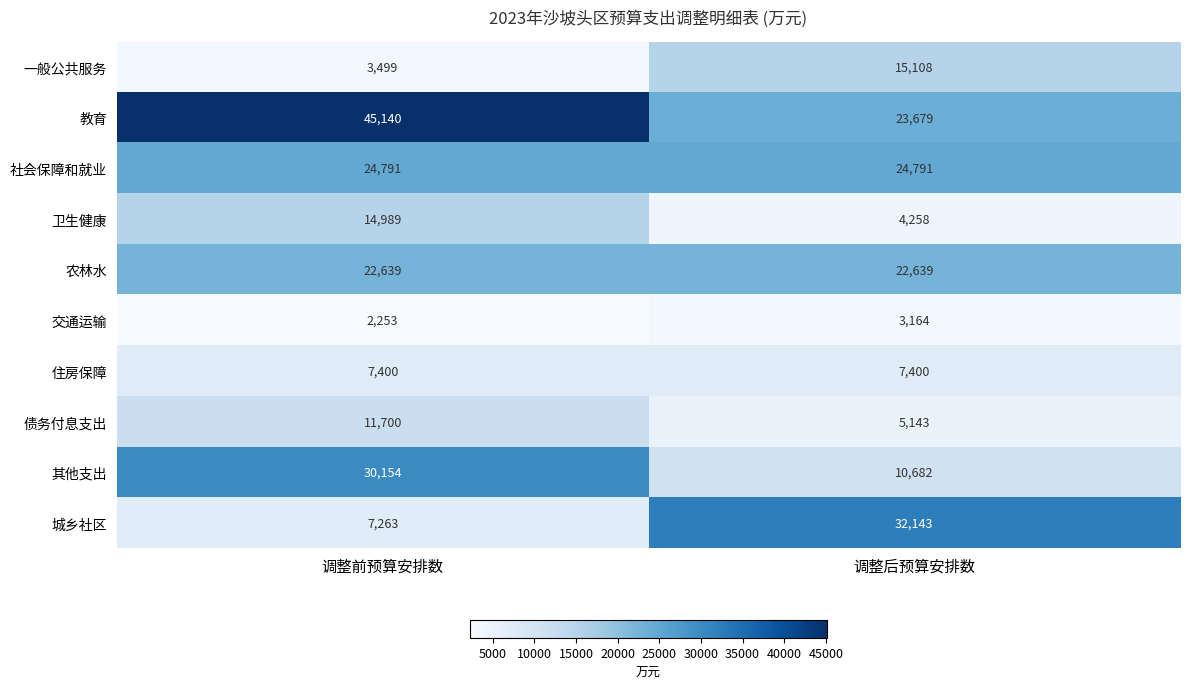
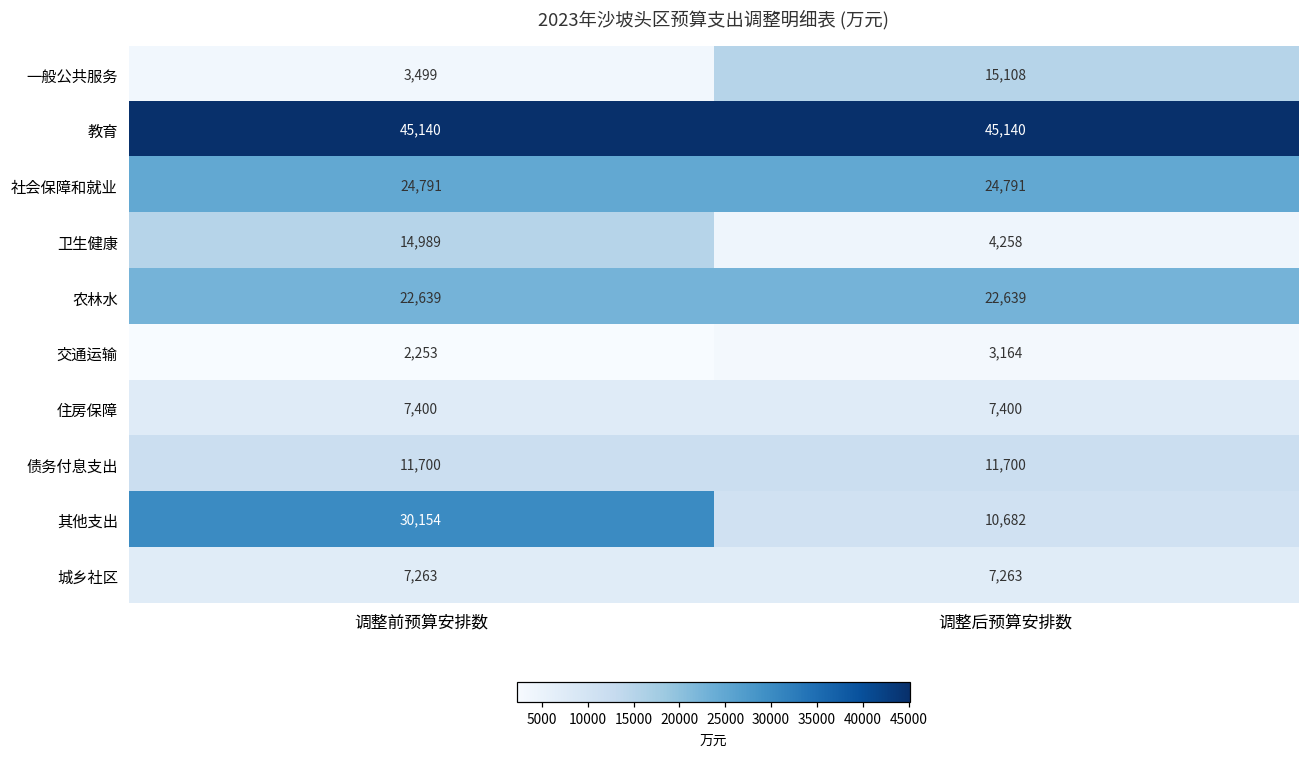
  {
    "一般公共服务": {
      "调整前预算安排数": "3,499",
      "调整后预算安排数": "15,108"
    },
    "教育": {
      "调整前预算安排数": "45,140",
-     "调整后预算安排数": "23,679"
+     "调整后预算安排数": "45,140"
    },
    "社会保障和就业": {
      "调整前预算安排数": "24,791",
      "调整后预算安排数": "24,791"
    },
    "卫生健康": {
      "调整前预算安排数": "14,989",
      "调整后预算安排数": "4,258"
    },
    "农林水": {
      "调整前预算安排数": "22,639",
      "调整后预算安排数": "22,639"
    },
    "交通运输": {
      "调整前预算安排数": "2,253",
      "调整后预算安排数": "3,164"
    },
    "住房保障": {
      "调整前预算安排数": "7,400",
      "调整后预算安排数": "7,400"
    },
    "债务付息支出": {
      "调整前预算安排数": "11,700",
-     "调整后预算安排数": "5,143"
+     "调整后预算安排数": "11,700"
    },
    "其他支出": {
      "调整前预算安排数": "30,154",
      "调整后预算安排数": "10,682"
    },
    "城乡社区": {
      "调整前预算安排数": "7,263",
-     "调整后预算安排数": "32,143"
+     "调整后预算安排数": "7,263"
    }
  }
